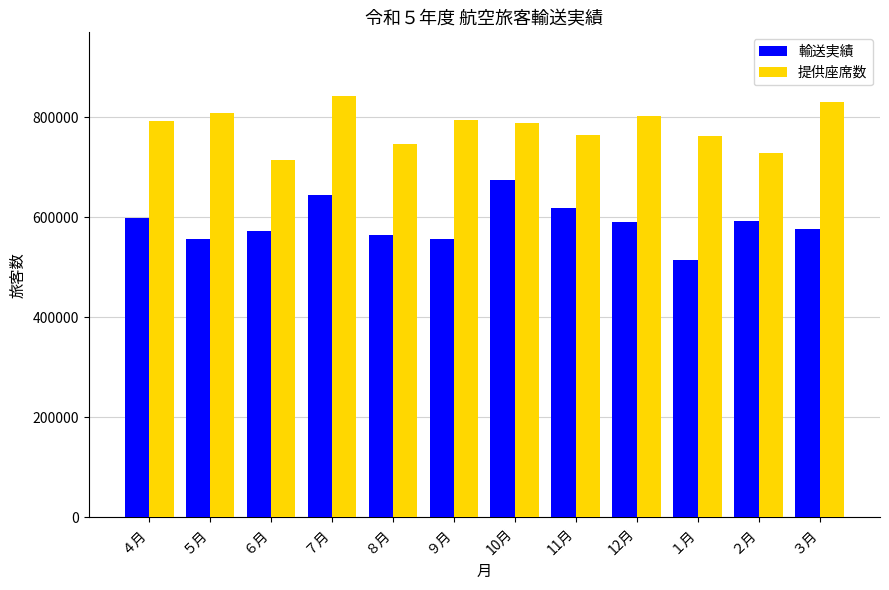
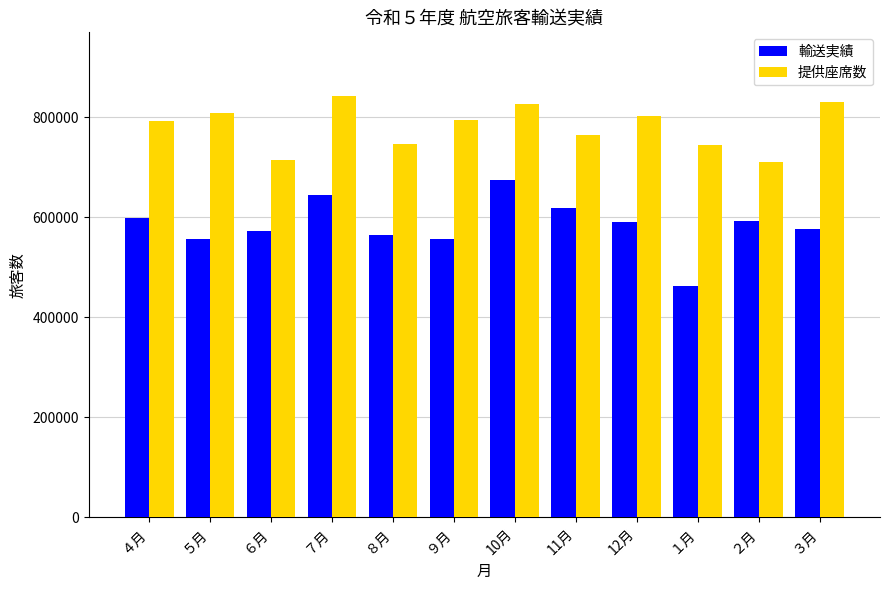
  {
    "輸送実績": {
      "４月": 600000,
      "５月": 560000,
      "６月": 570000,
      "７月": 640000,
      "８月": 560000,
      "９月": 560000,
      "10月": 670000,
      "11月": 620000,
      "12月": 590000,
-     "１月": 510000,
+     "１月": 460000,
      "２月": 590000,
      "３月": 580000
    },
    "提供座席数": {
      "４月": 790000,
      "５月": 810000,
      "６月": 710000,
      "７月": 840000,
      "８月": 750000,
      "９月": 800000,
-     "10月": 790000,
+     "10月": 830000,
      "11月": 760000,
      "12月": 800000,
-     "１月": 760000,
-     "２月": 730000,
+     "１月": 740000,
+     "２月": 710000,
      "３月": 830000
    }
  }
